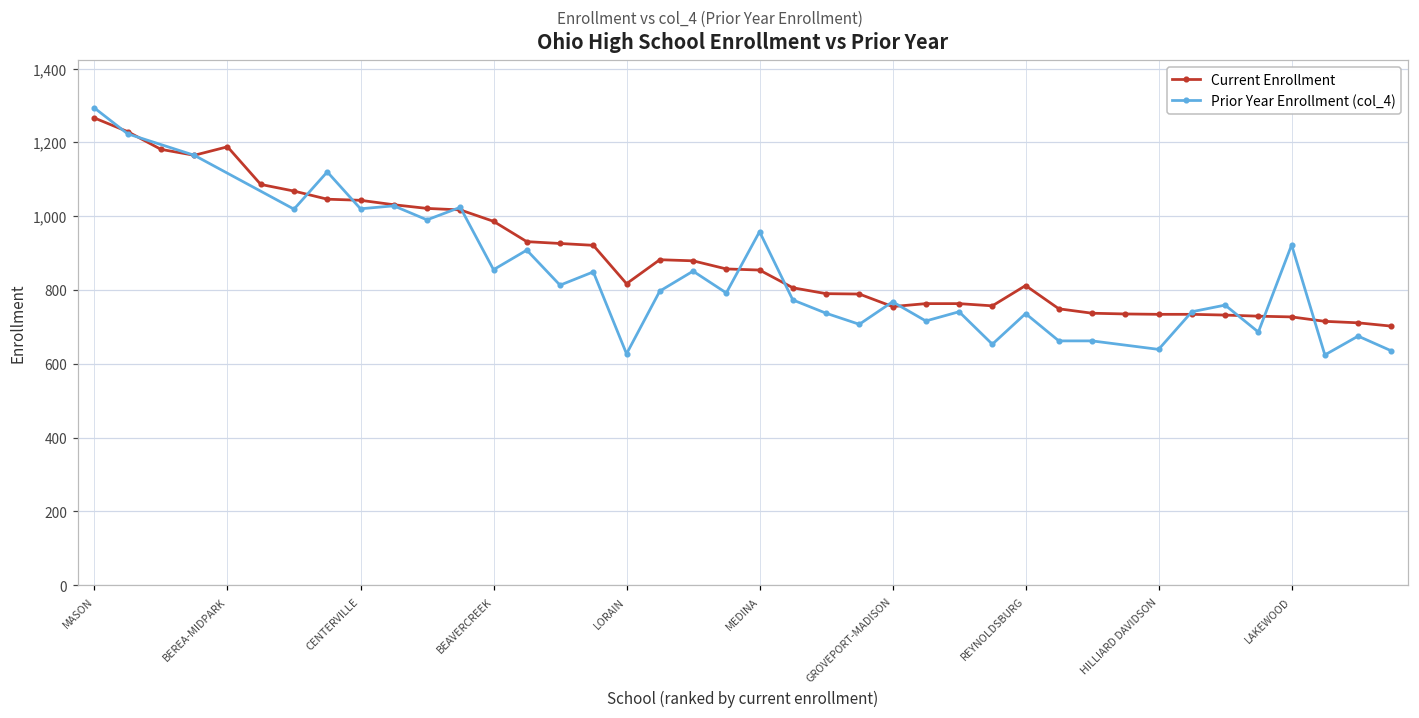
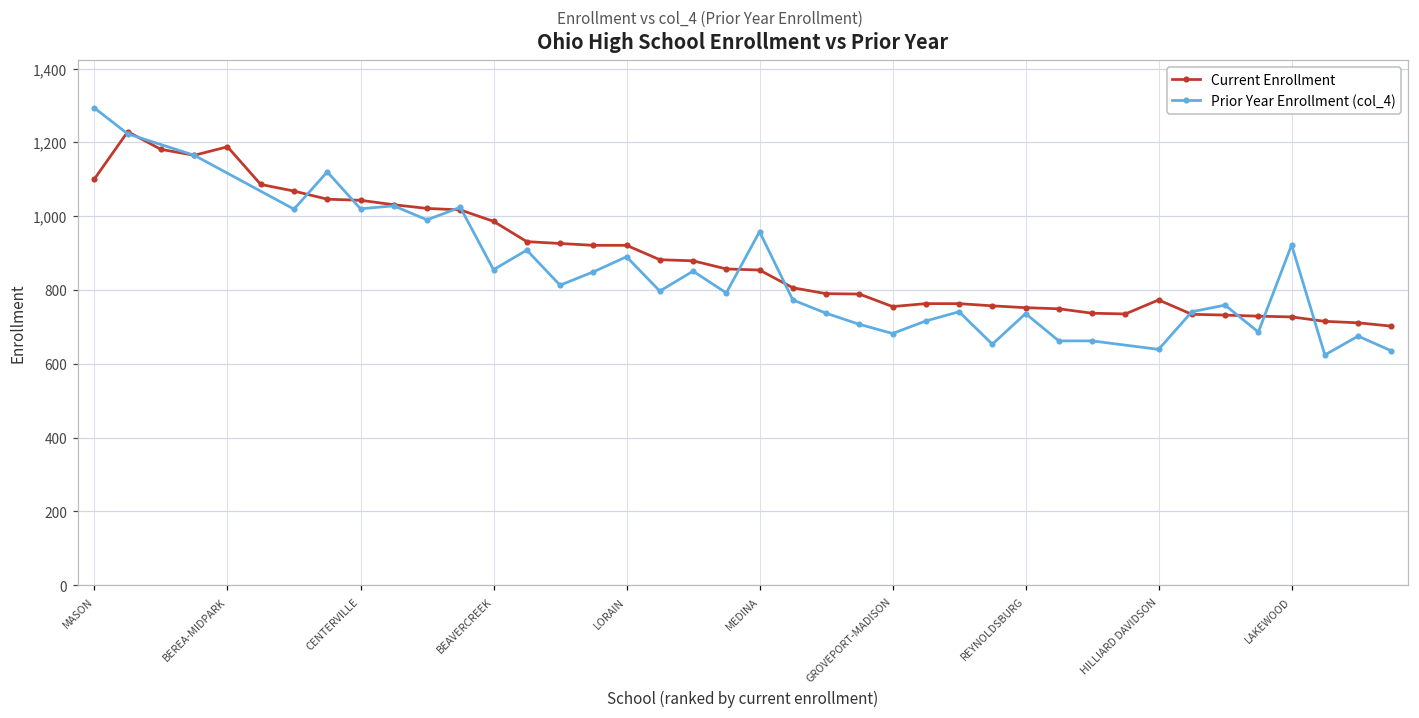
  {
    "Current Enrollment": {
-     "MASON": "1,270",
+     "MASON": "1,100",
      "BEREA-MIDPARK": "1,190",
      "CENTERVILLE": "1,040",
      "BEAVERCREEK": "990",
-     "LORAIN": "820",
+     "LORAIN": "920",
      "MEDINA": "850",
      "GROVEPORT-MADISON": "760",
-     "REYNOLDSBURG": "810",
-     "HILLIARD DAVIDSON": "730",
+     "REYNOLDSBURG": "750",
+     "HILLIARD DAVIDSON": "770",
      "LAKEWOOD": "730"
    },
    "Prior Year Enrollment (col_4)": {
      "MASON": "1,290",
      "CENTERVILLE": "1,020",
      "BEAVERCREEK": "860",
-     "LORAIN": "630",
+     "LORAIN": "890",
      "MEDINA": "960",
-     "GROVEPORT-MADISON": "770",
+     "GROVEPORT-MADISON": "680",
      "REYNOLDSBURG": "740",
      "HILLIARD DAVIDSON": "640",
      "LAKEWOOD": "920"
    }
  }
